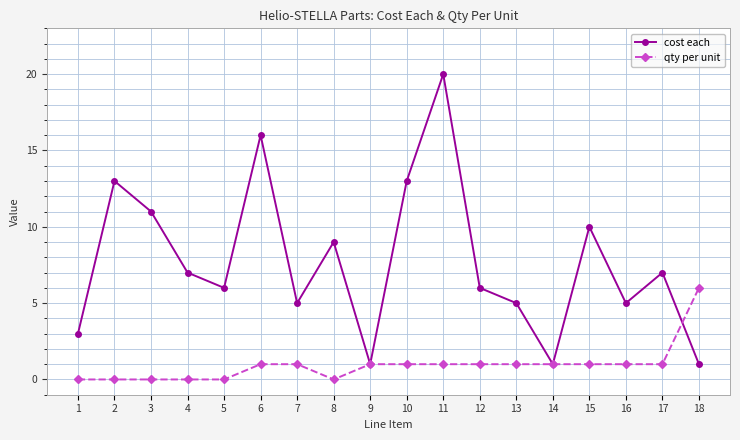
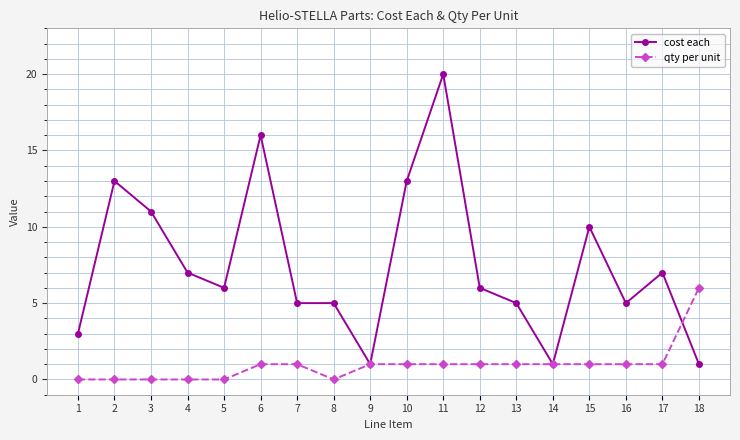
  {
    "cost each": {
      "1": 3,
      "2": 13,
      "3": 11,
      "4": 7,
      "5": 6,
      "6": 16,
      "7": 5,
-     "8": 9,
+     "8": 5,
      "10": 13,
      "11": 20,
      "12": 6,
      "13": 5,
      "15": 10,
      "16": 5,
      "17": 7,
      "18": 1
    },
    "qty per unit": {
      "1": 0,
      "2": 0,
      "3": 0,
      "4": 0,
      "5": 0,
      "6": 1,
      "7": 1,
      "8": 0,
      "10": 1,
      "11": 1,
      "12": 1,
      "13": 1,
      "15": 1,
      "16": 1,
      "17": 1,
      "18": 6
    }
  }
